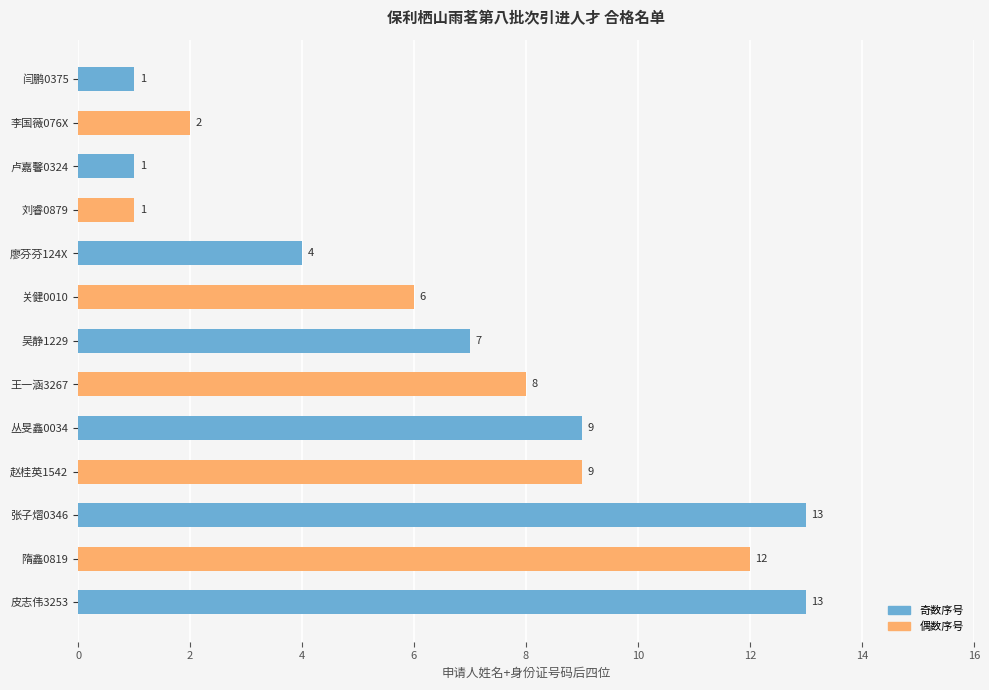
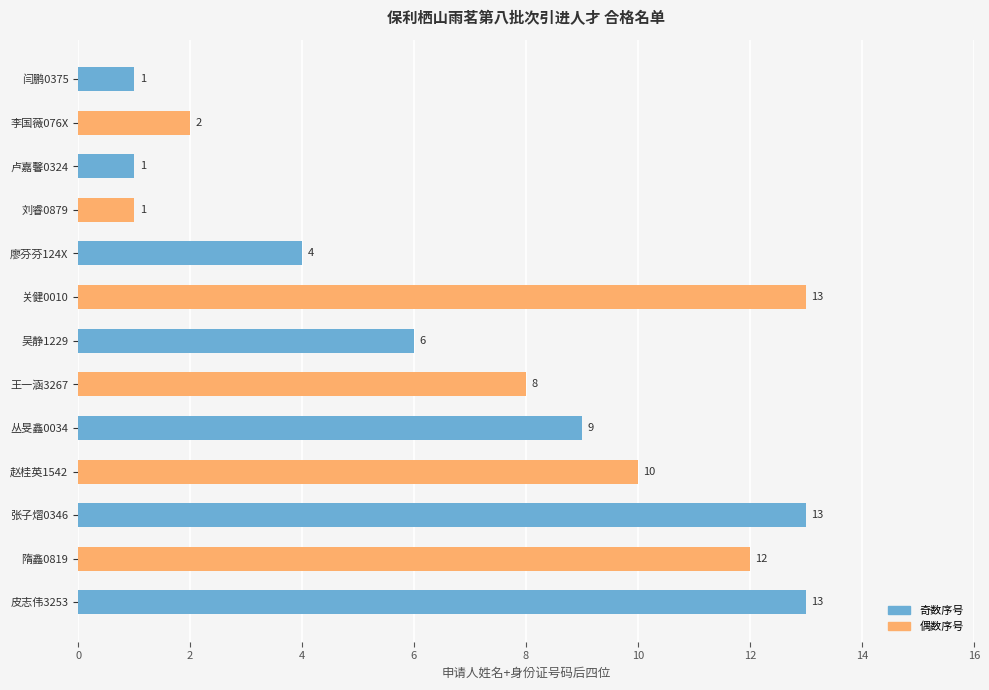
  {
    "闫鹏0375": 1,
    "李国薇076X": 2,
    "卢嘉馨0324": 1,
    "刘睿0879": 1,
    "廖芬芬124X": 4,
-   "关健0010": 6,
-   "吴静1229": 7,
+   "关健0010": 13,
+   "吴静1229": 6,
    "王一涵3267": 8,
    "丛旻鑫0034": 9,
-   "赵桂英1542": 9,
+   "赵桂英1542": 10,
    "张子熠0346": 13,
    "隋鑫0819": 12,
    "皮志伟3253": 13
  }
